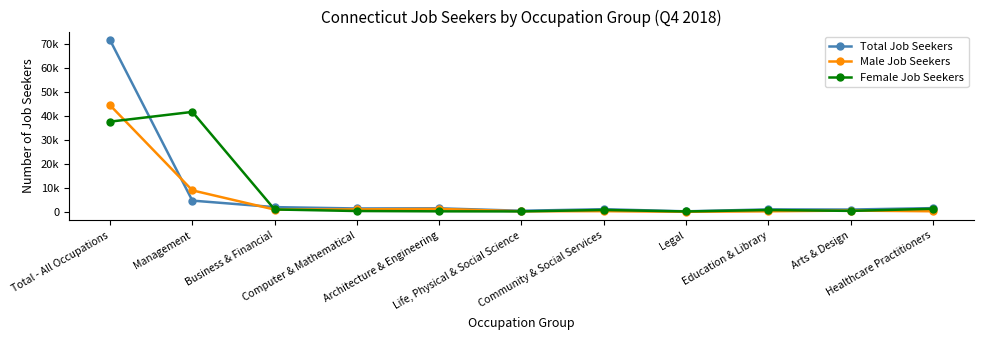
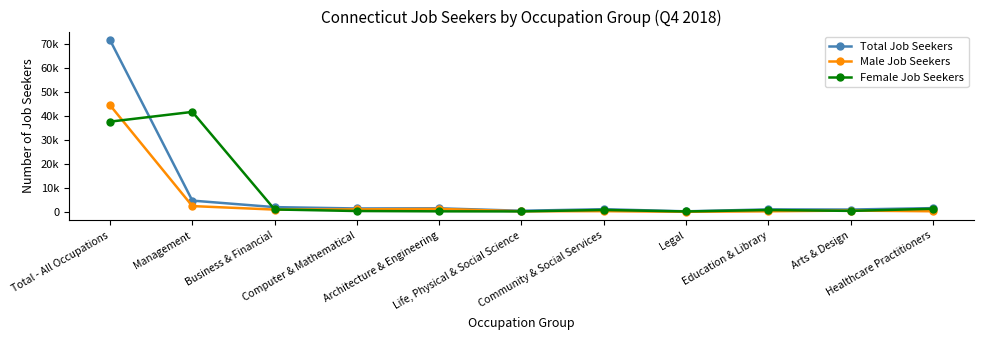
  {
    "Total Job Seekers": {
      "Total - All Occupations": 72000,
      "Management": 5000
    },
    "Male Job Seekers": {
      "Total - All Occupations": 44000,
-     "Management": 9000
+     "Management": 2000
    },
    "Female Job Seekers": {
      "Total - All Occupations": 38000,
      "Management": 42000
    }
  }
